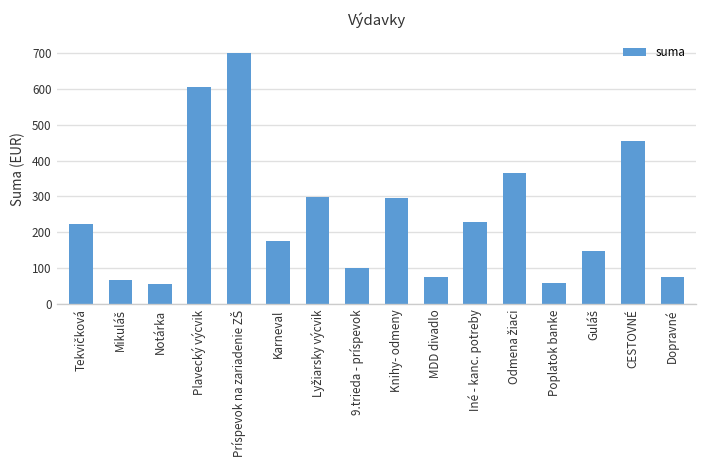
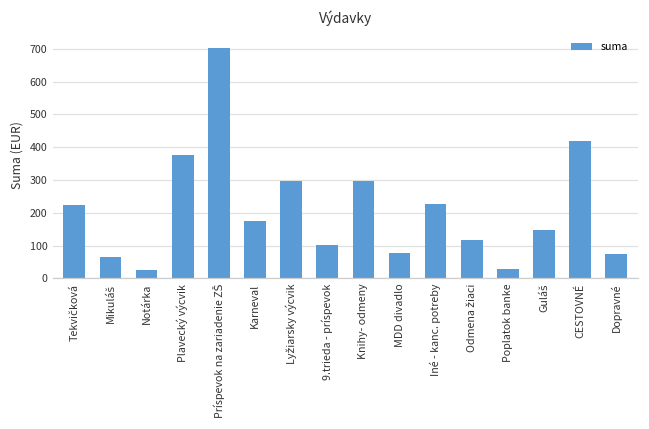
  {
    "Tekvičková": 220,
    "Mikuláš": 70,
-   "Notárka": 60,
-   "Plavecký výcvik": 610,
+   "Notárka": 20,
+   "Plavecký výcvik": 380,
    "Príspevok na zariadenie ZŠ": 700,
    "Karneval": 170,
    "Lyžiarsky výcvik": 300,
    "9.trieda - príspevok": 100,
    "Knihy- odmeny": 300,
    "MDD divadlo": 80,
    "Iné - kanc. potreby": 230,
-   "Odmena žiaci": 370,
-   "Poplatok banke": 60,
+   "Odmena žiaci": 120,
+   "Poplatok banke": 30,
    "Guláš": 150,
-   "CESTOVNÉ": 460,
+   "CESTOVNÉ": 420,
    "Dopravné": 80
  }
